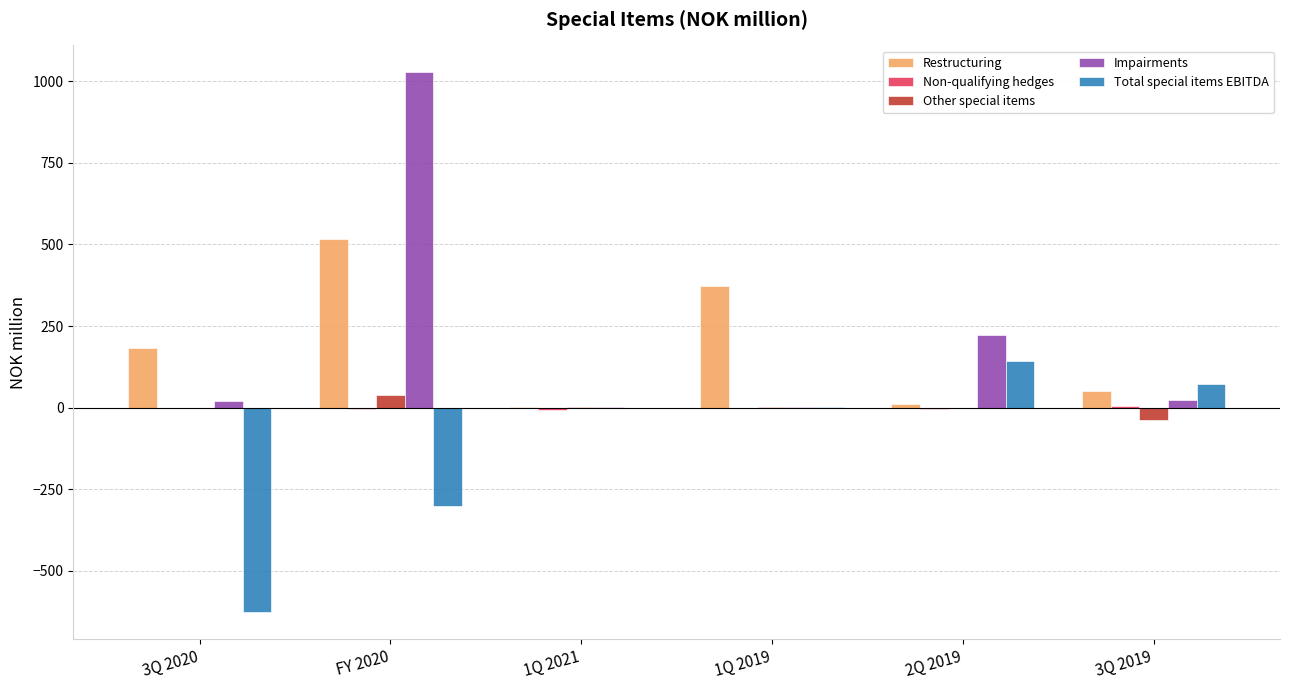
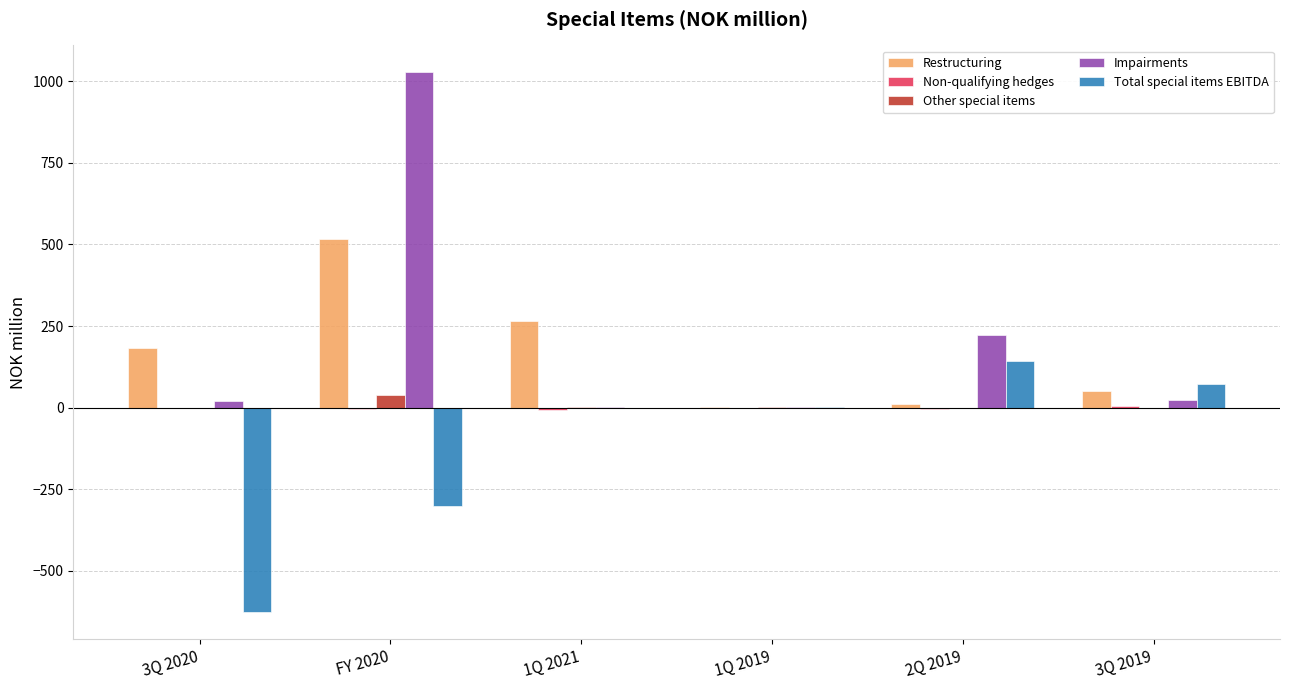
  {
    "Restructuring": {
      "3Q 2020": 180,
      "FY 2020": 520,
-     "1Q 2021": 0,
-     "1Q 2019": 370,
+     "1Q 2021": 270,
+     "1Q 2019": 0,
      "2Q 2019": 10,
      "3Q 2019": 50
    },
    "Other special items": {
      "FY 2020": 40,
-     "3Q 2019": -40
+     "3Q 2019": 0
    },
    "Impairments": {
      "3Q 2020": 20,
      "FY 2020": 1030,
      "2Q 2019": 220,
      "3Q 2019": 20
    },
    "Total special items EBITDA": {
      "3Q 2020": -630,
      "FY 2020": -300,
      "2Q 2019": 140,
      "3Q 2019": 70
    }
  }
